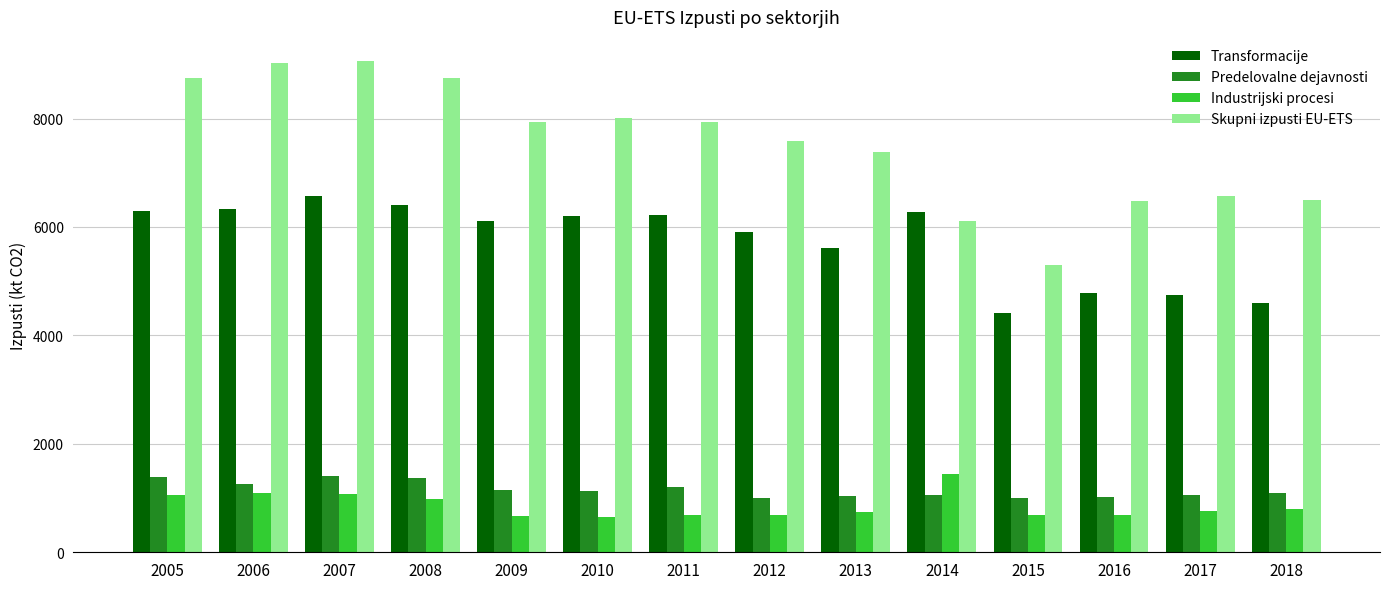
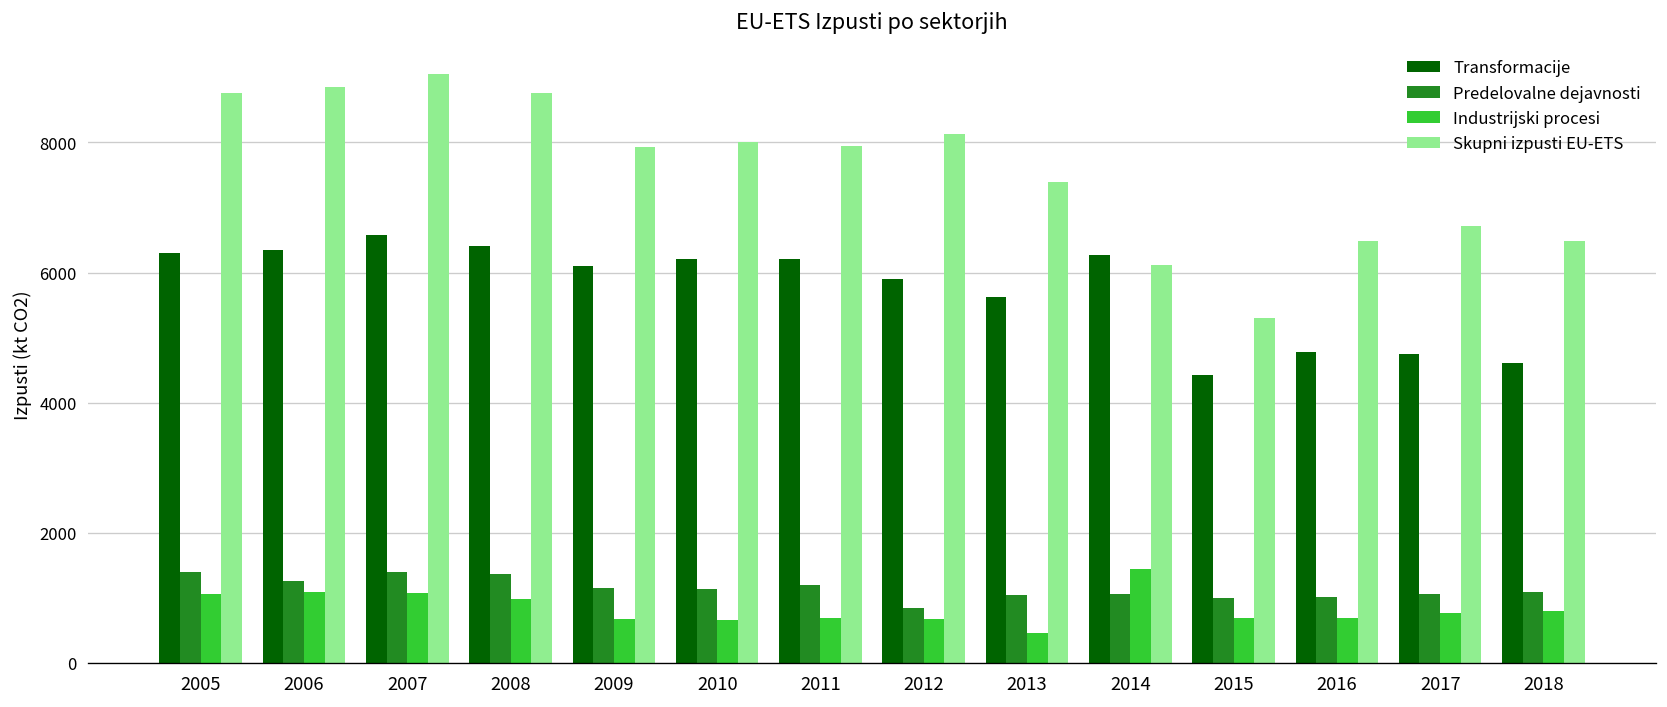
  {
    "Transformacije": {
      "2005": 6300,
      "2006": 6300,
      "2007": 6600,
      "2008": 6400,
      "2009": 6100,
      "2010": 6200,
      "2011": 6200,
      "2012": 5900,
      "2013": 5600,
      "2014": 6300,
      "2015": 4400,
      "2016": 4800,
      "2017": 4700,
      "2018": 4600
    },
    "Predelovalne dejavnosti": {
      "2005": 1400,
      "2006": 1300,
      "2007": 1400,
      "2008": 1400,
      "2009": 1200,
      "2010": 1100,
      "2011": 1200,
-     "2012": 1000,
+     "2012": 800,
      "2013": 1000,
      "2014": 1100,
      "2015": 1000,
      "2016": 1000,
      "2017": 1100,
      "2018": 1100
    },
    "Industrijski procesi": {
      "2005": 1100,
      "2006": 1100,
      "2007": 1100,
      "2008": 1000,
      "2009": 700,
      "2010": 700,
      "2011": 700,
      "2012": 700,
-     "2013": 700,
+     "2013": 500,
      "2014": 1400,
      "2015": 700,
      "2016": 700,
      "2017": 800,
      "2018": 800
    },
    "Skupni izpusti EU-ETS": {
      "2005": 8800,
-     "2006": 9000,
+     "2006": 8900,
      "2007": 9100,
      "2008": 8800,
      "2009": 7900,
      "2010": 8000,
      "2011": 7900,
-     "2012": 7600,
+     "2012": 8100,
      "2013": 7400,
      "2014": 6100,
      "2015": 5300,
      "2016": 6500,
-     "2017": 6600,
+     "2017": 6700,
      "2018": 6500
    }
  }
